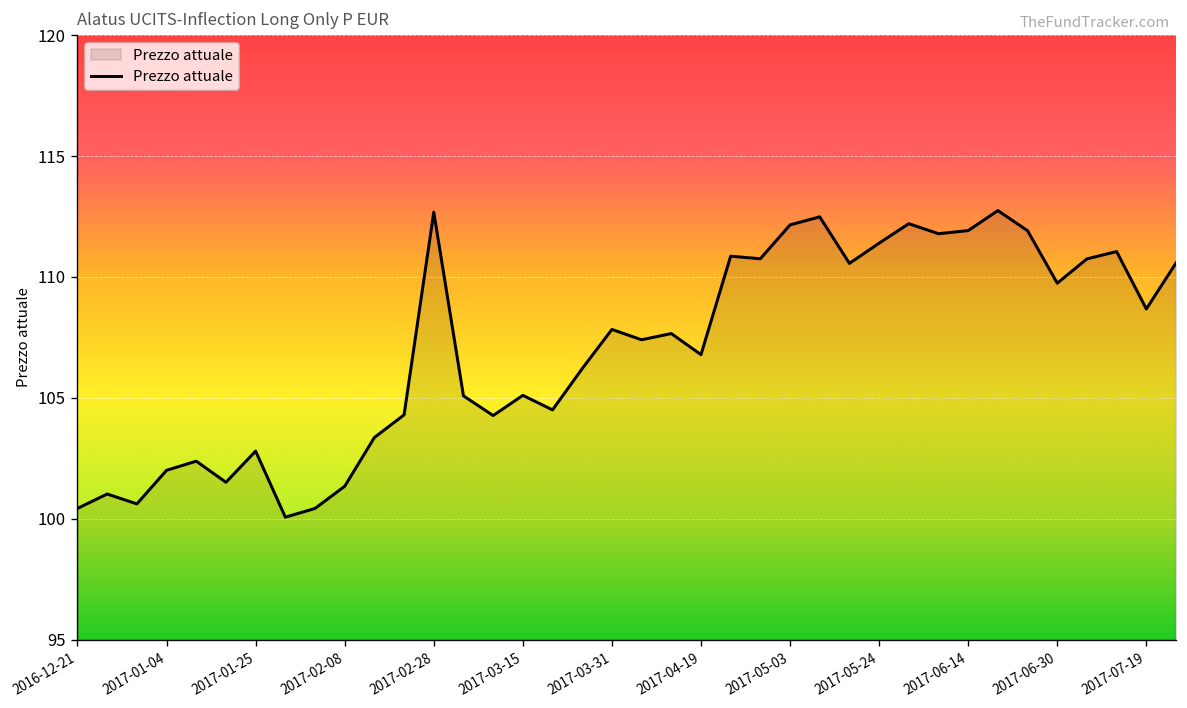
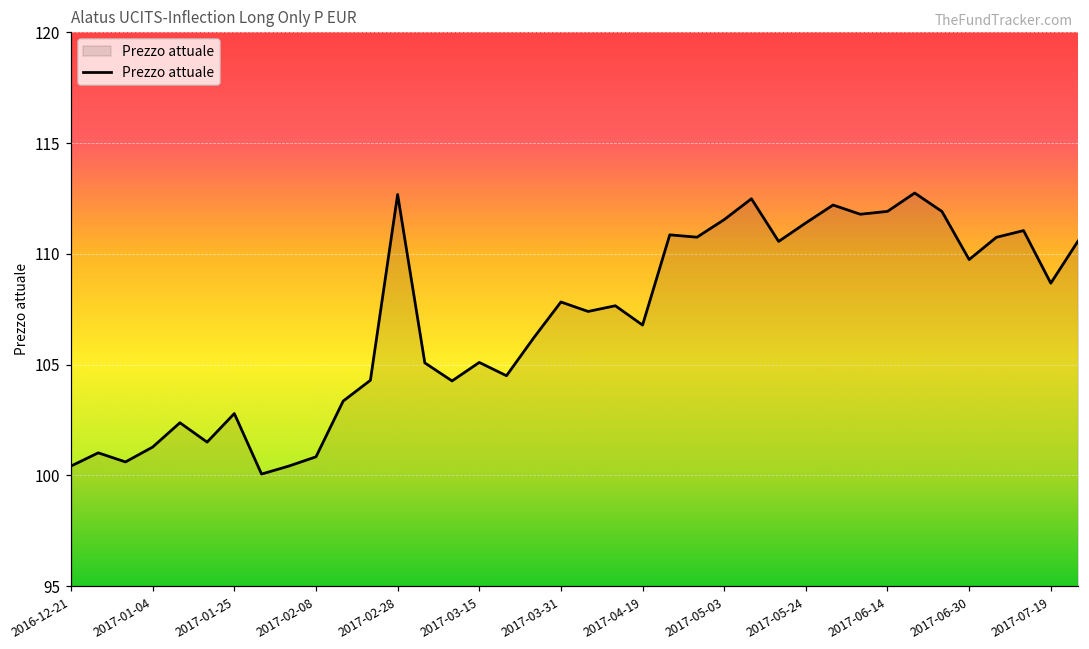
  {
    "2016-12-21": 100.4,
-   "2017-01-04": 102.0,
+   "2017-01-04": 101.3,
    "2017-01-25": 102.8,
-   "2017-02-08": 101.3,
+   "2017-02-08": 100.8,
    "2017-02-28": 112.7,
    "2017-03-15": 105.1,
    "2017-03-31": 107.8,
    "2017-04-19": 106.8,
-   "2017-05-03": 112.2,
+   "2017-05-03": 111.5,
    "2017-05-24": 111.4,
    "2017-06-14": 111.9,
    "2017-06-30": 109.7,
    "2017-07-19": 108.7
  }
